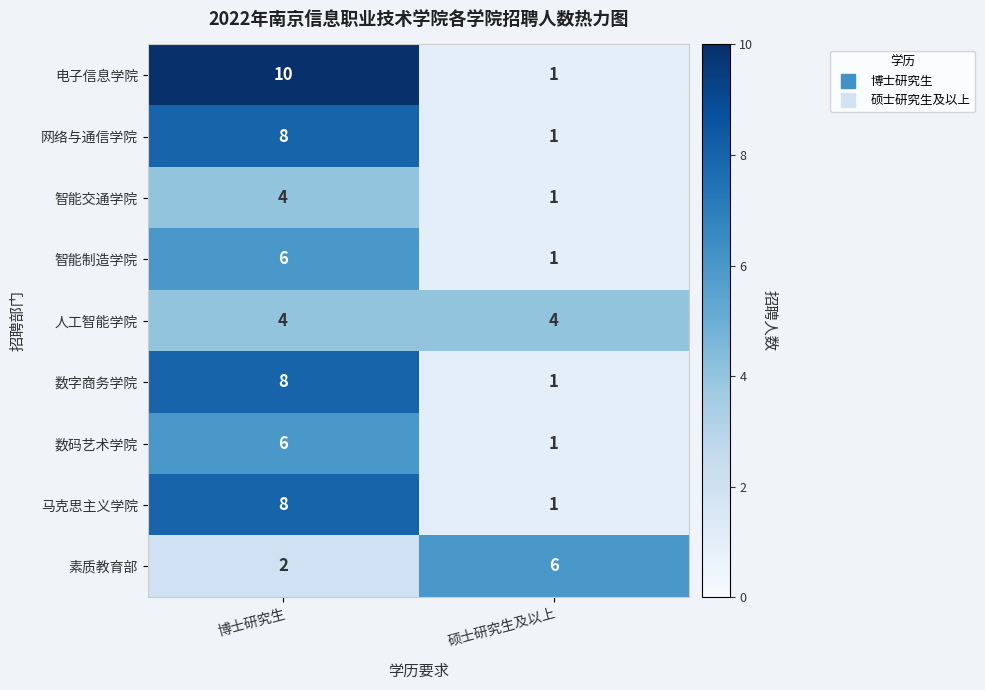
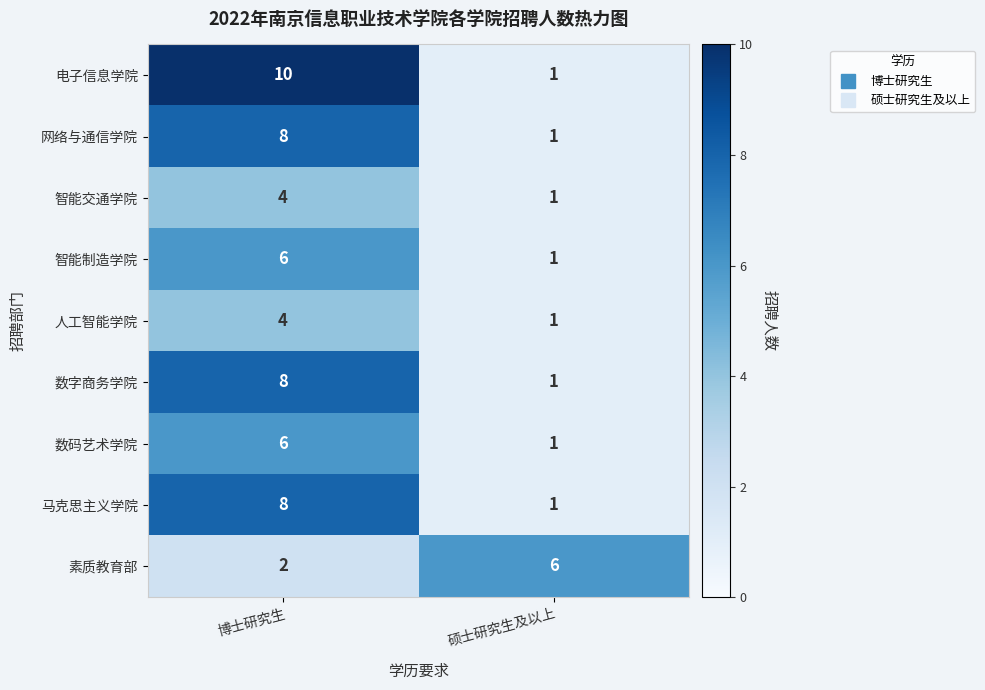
  {
    "电子信息学院": {
      "博士研究生": 10,
      "硕士研究生及以上": 1
    },
    "网络与通信学院": {
      "博士研究生": 8,
      "硕士研究生及以上": 1
    },
    "智能交通学院": {
      "博士研究生": 4,
      "硕士研究生及以上": 1
    },
    "智能制造学院": {
      "博士研究生": 6,
      "硕士研究生及以上": 1
    },
    "人工智能学院": {
      "博士研究生": 4,
-     "硕士研究生及以上": 4
+     "硕士研究生及以上": 1
    },
    "数字商务学院": {
      "博士研究生": 8,
      "硕士研究生及以上": 1
    },
    "数码艺术学院": {
      "博士研究生": 6,
      "硕士研究生及以上": 1
    },
    "马克思主义学院": {
      "博士研究生": 8,
      "硕士研究生及以上": 1
    },
    "素质教育部": {
      "博士研究生": 2,
      "硕士研究生及以上": 6
    }
  }
